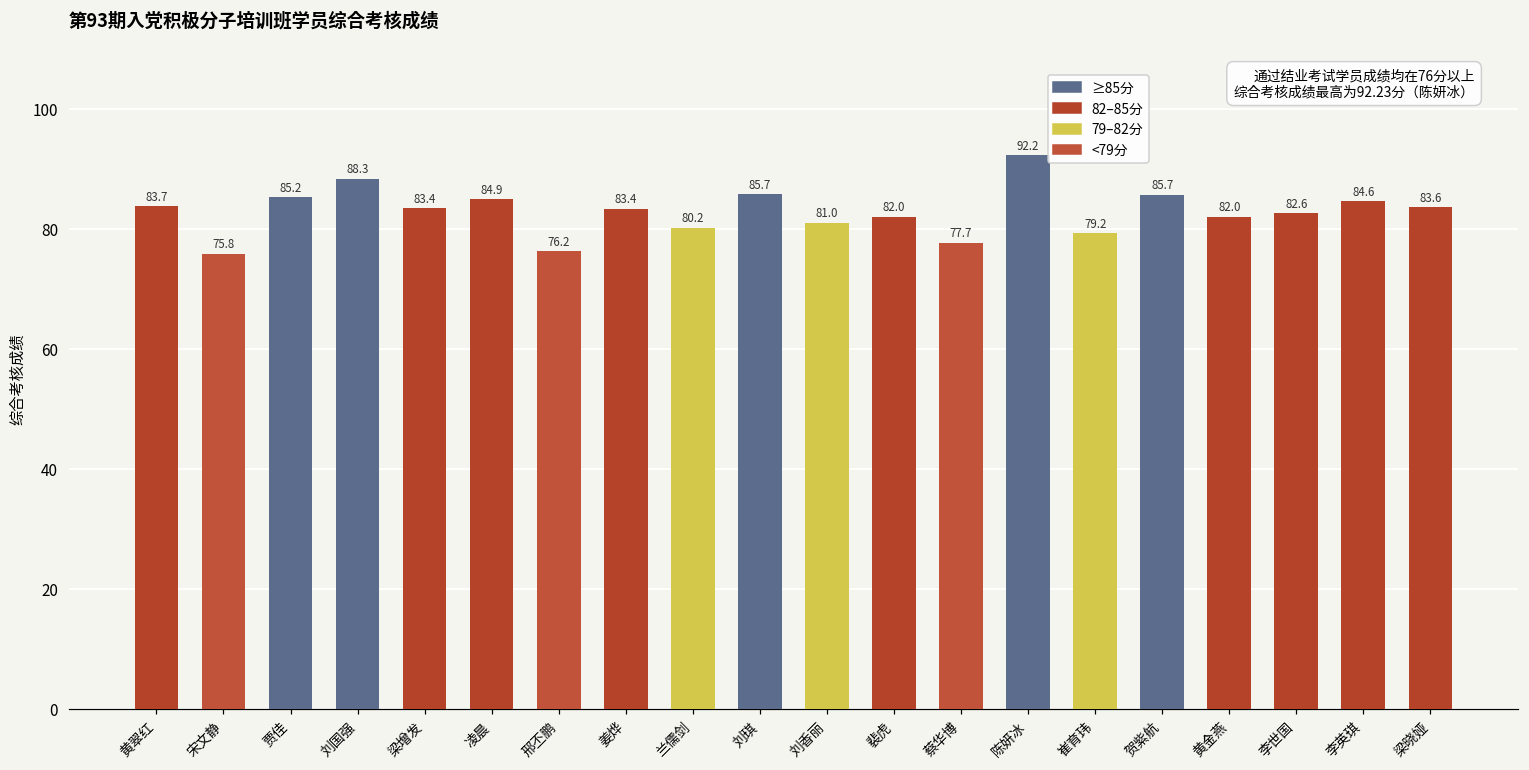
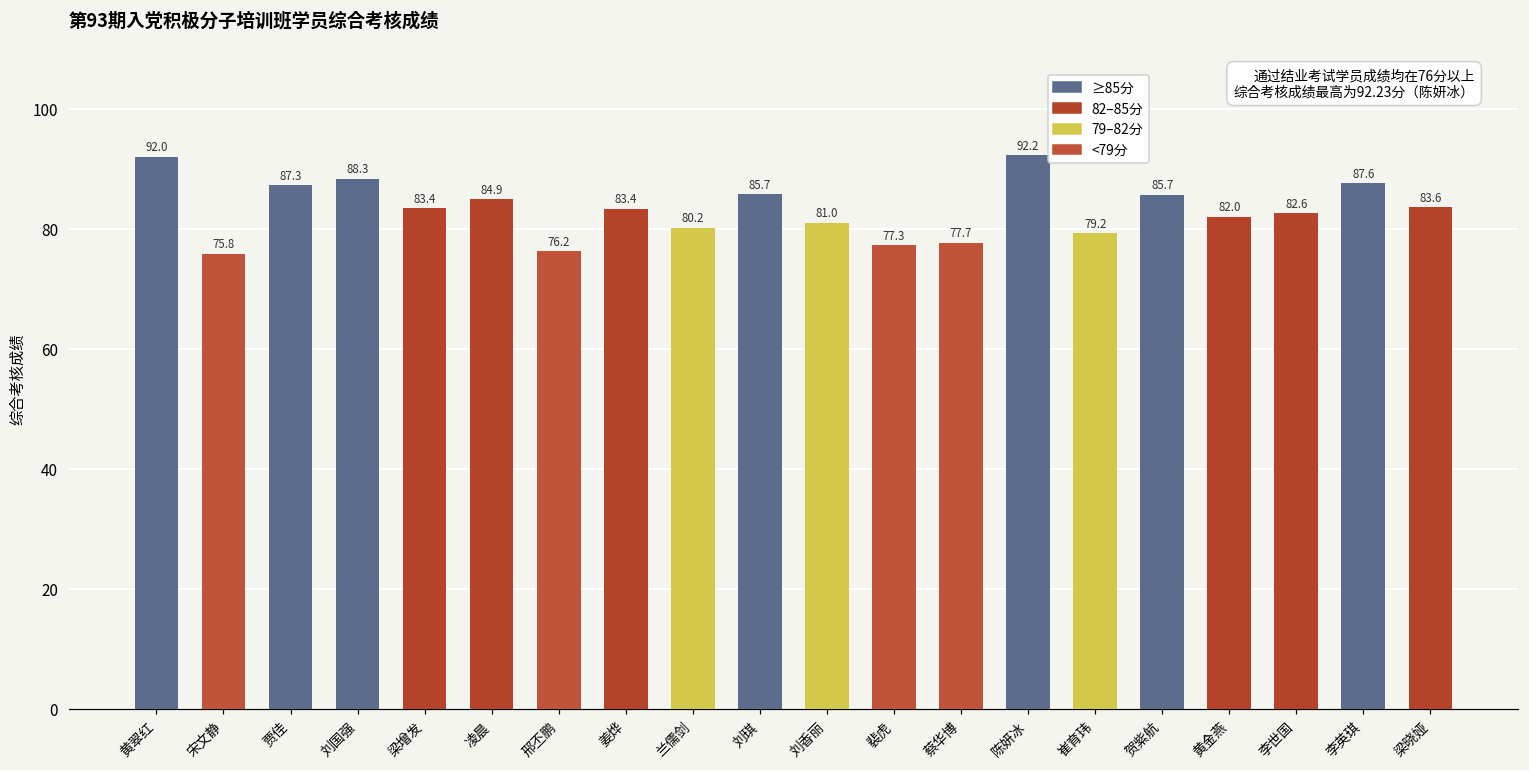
  {
-   "黄翠红": 83.7,
+   "黄翠红": 92.0,
    "宋文静": 75.8,
-   "贾佳": 85.2,
+   "贾佳": 87.3,
    "刘国强": 88.3,
    "梁增发": 83.4,
    "凌晨": 84.9,
    "邢丕鹏": 76.2,
    "姜烨": 83.4,
    "兰儒剑": 80.2,
    "刘琪": 85.7,
    "刘香丽": 81.0,
-   "裴虎": 82.0,
+   "裴虎": 77.3,
    "蔡华博": 77.7,
    "陈妍冰": 92.2,
    "崔育玮": 79.2,
    "贺紫航": 85.7,
    "黄金燕": 82.0,
    "李世国": 82.6,
-   "李英琪": 84.6,
+   "李英琪": 87.6,
    "梁晓娅": 83.6
  }
